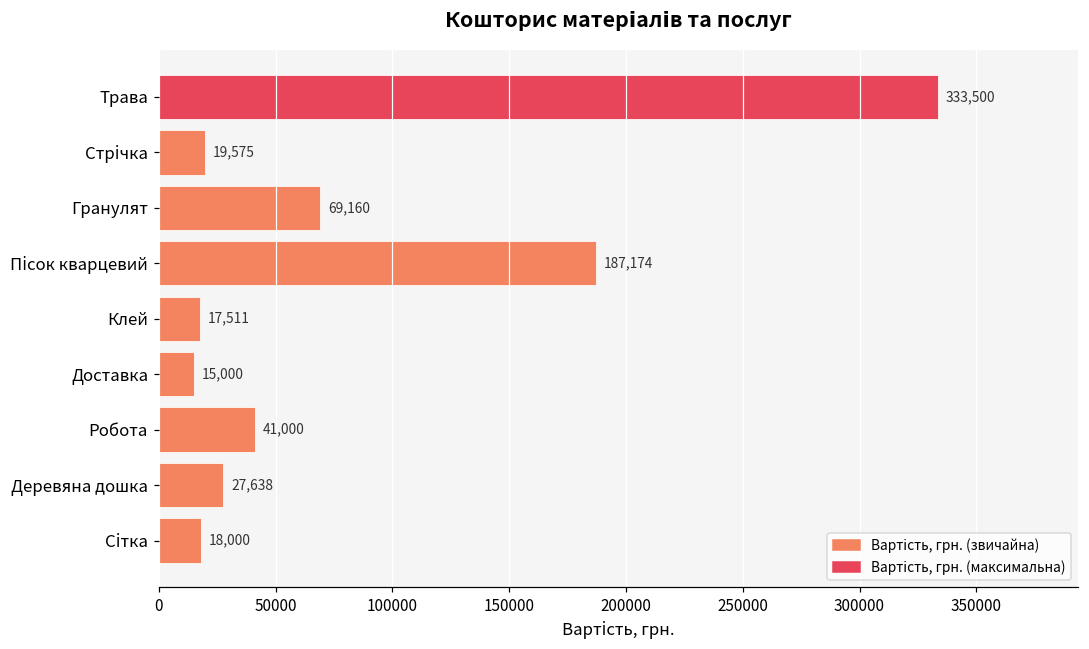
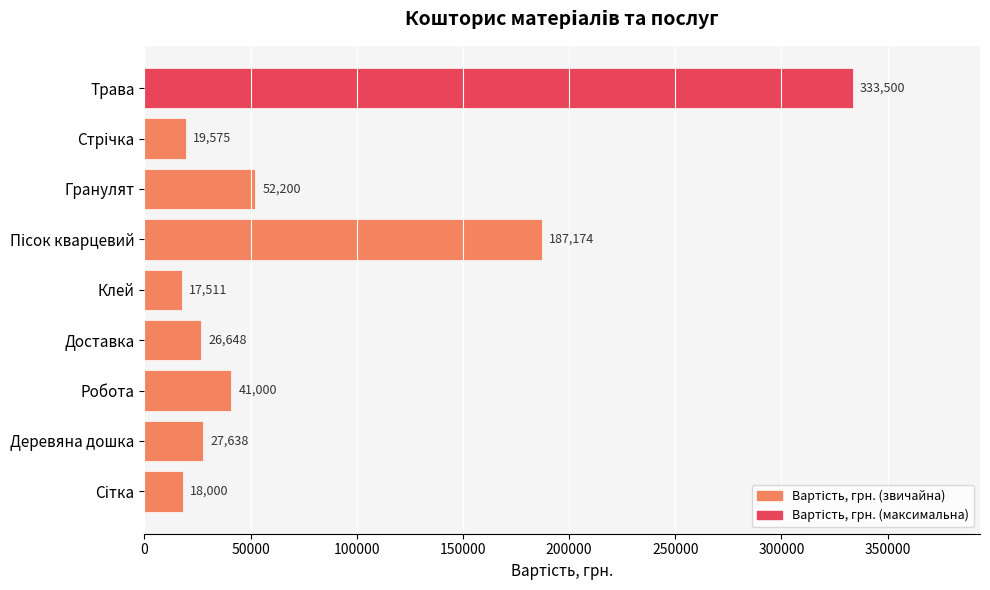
  {
    "Трава": "333,500",
    "Стрічка": "19,575",
-   "Гранулят": "69,160",
+   "Гранулят": "52,200",
    "Пісок кварцевий": "187,174",
    "Клей": "17,511",
-   "Доставка": "15,000",
+   "Доставка": "26,648",
    "Робота": "41,000",
    "Деревяна дошка": "27,638",
    "Сітка": "18,000"
  }
